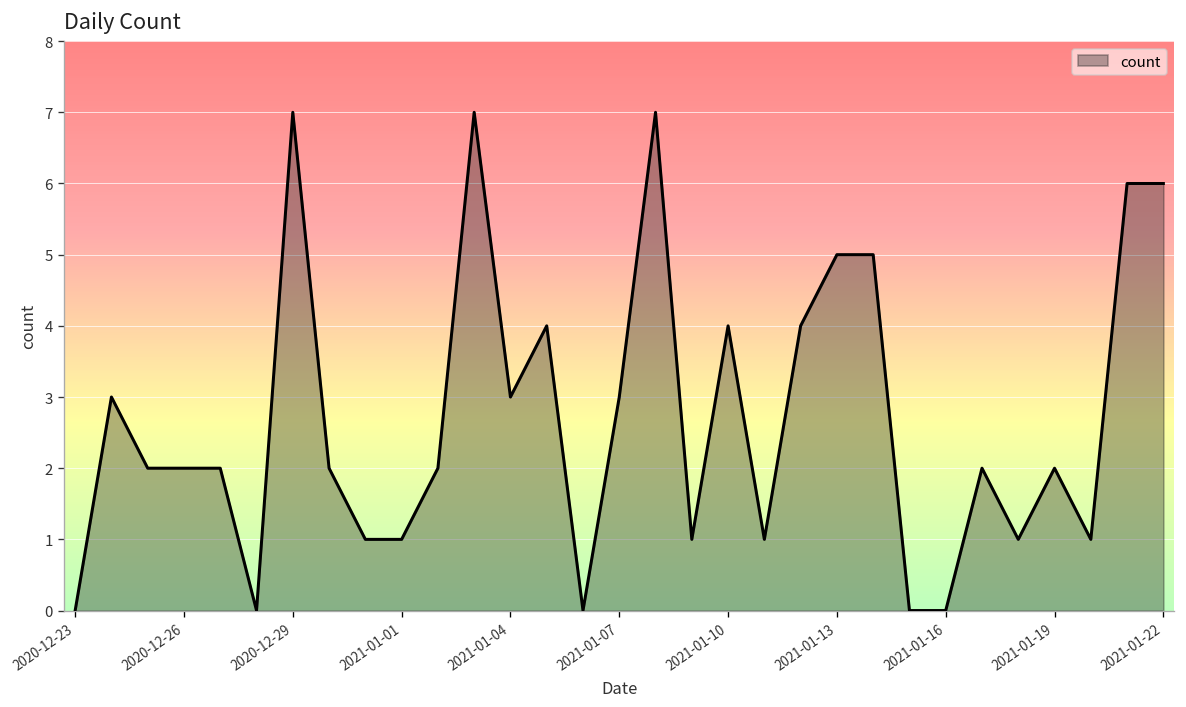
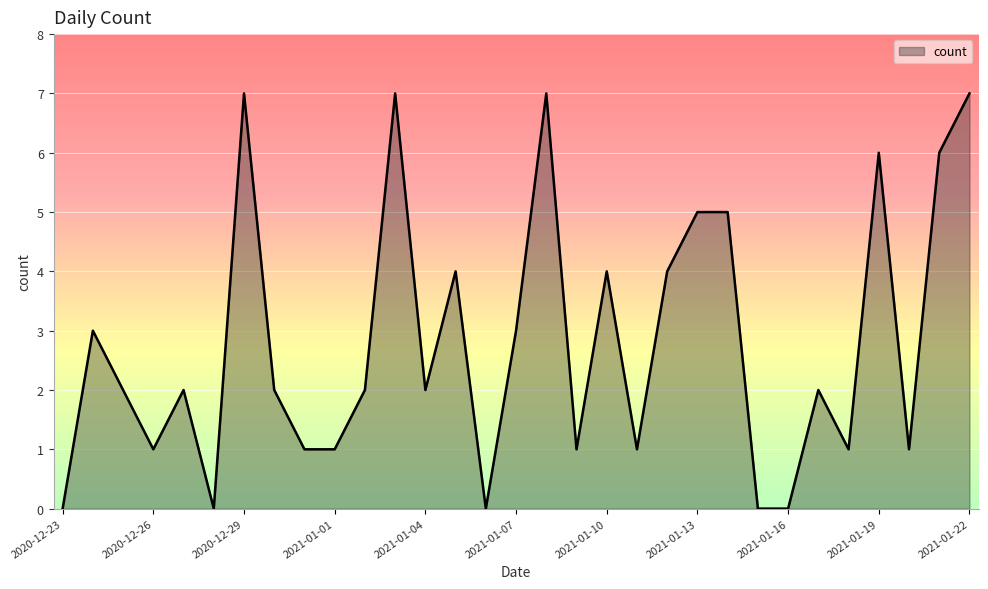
  {
    "2020-12-23": 0,
-   "2020-12-26": 2,
+   "2020-12-26": 1,
    "2020-12-29": 7,
    "2021-01-01": 1,
-   "2021-01-04": 3,
+   "2021-01-04": 2,
    "2021-01-07": 3,
    "2021-01-10": 4,
    "2021-01-13": 5,
    "2021-01-16": 0,
-   "2021-01-19": 2,
-   "2021-01-22": 6
+   "2021-01-19": 6,
+   "2021-01-22": 7
  }
